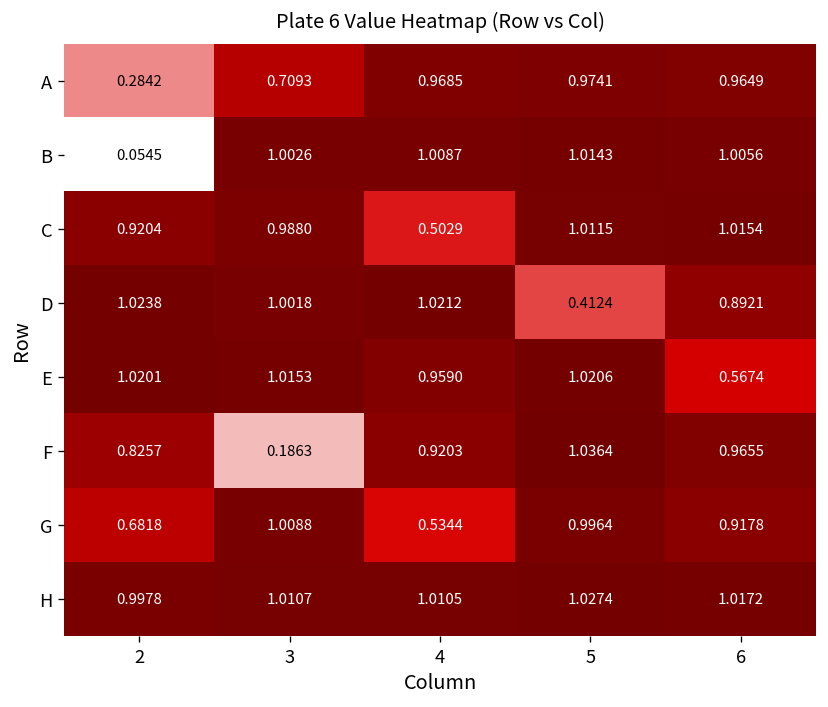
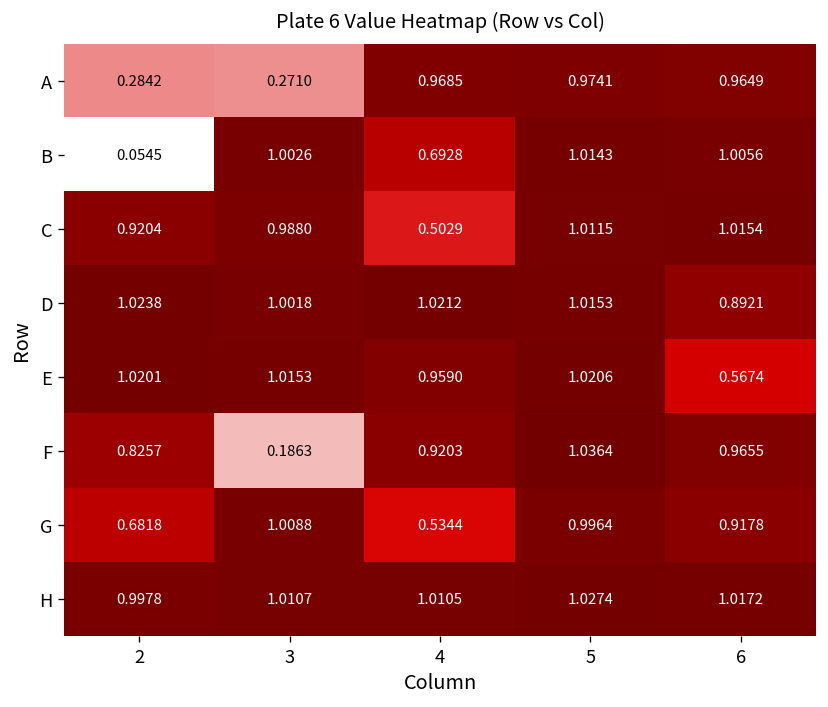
  {
    "A": {
      "2": 0.2842,
-     "3": 0.7093,
+     "3": 0.2710,
      "4": 0.9685,
      "5": 0.9741,
      "6": 0.9649
    },
    "B": {
      "2": 0.0545,
      "3": 1.0026,
-     "4": 1.0087,
+     "4": 0.6928,
      "5": 1.0143,
      "6": 1.0056
    },
    "C": {
      "2": 0.9204,
      "3": 0.9880,
      "4": 0.5029,
      "5": 1.0115,
      "6": 1.0154
    },
    "D": {
      "2": 1.0238,
      "3": 1.0018,
      "4": 1.0212,
-     "5": 0.4124,
+     "5": 1.0153,
      "6": 0.8921
    },
    "E": {
      "2": 1.0201,
      "3": 1.0153,
      "4": 0.9590,
      "5": 1.0206,
      "6": 0.5674
    },
    "F": {
      "2": 0.8257,
      "3": 0.1863,
      "4": 0.9203,
      "5": 1.0364,
      "6": 0.9655
    },
    "G": {
      "2": 0.6818,
      "3": 1.0088,
      "4": 0.5344,
      "5": 0.9964,
      "6": 0.9178
    },
    "H": {
      "2": 0.9978,
      "3": 1.0107,
      "4": 1.0105,
      "5": 1.0274,
      "6": 1.0172
    }
  }
